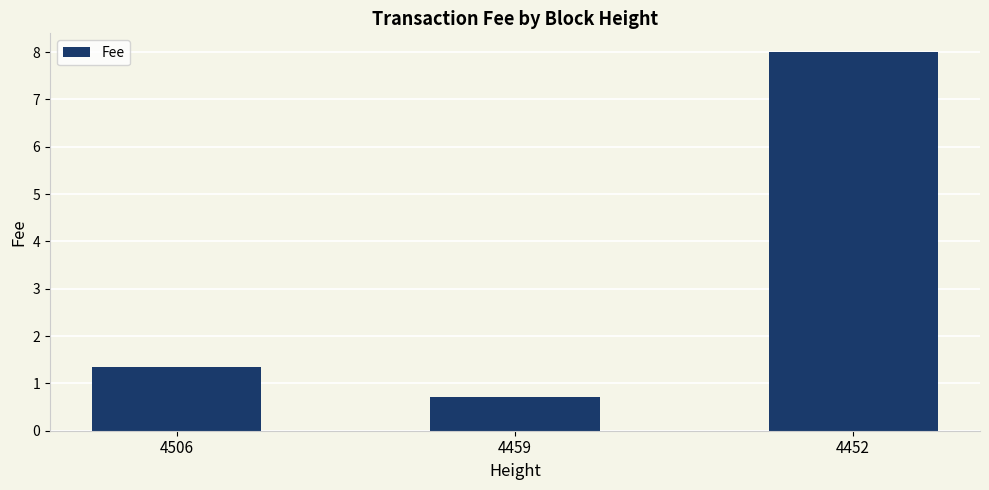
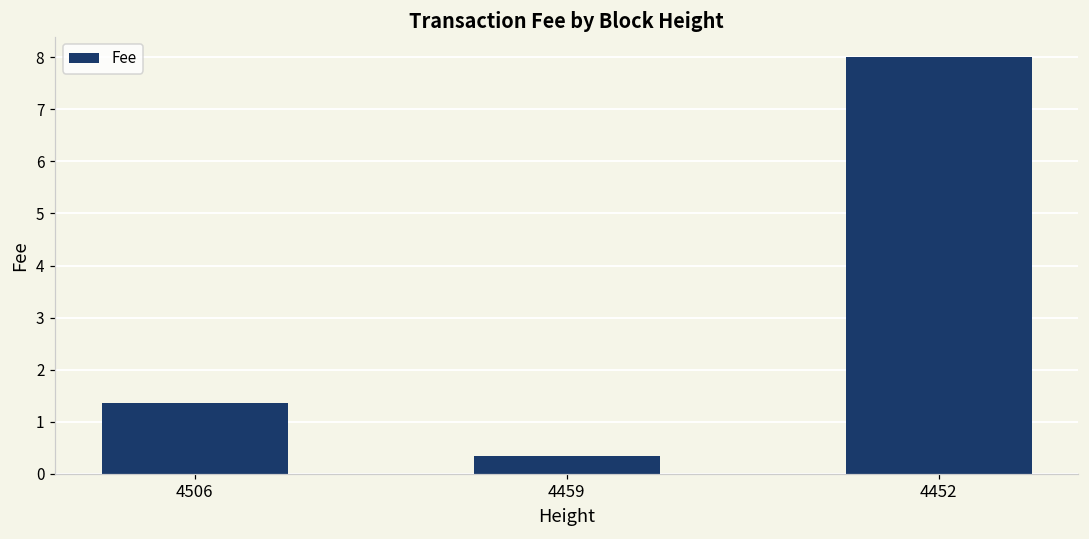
  {
    "4506": 1.4,
-   "4459": 0.7,
+   "4459": 0.3,
    "4452": 8.0
  }
